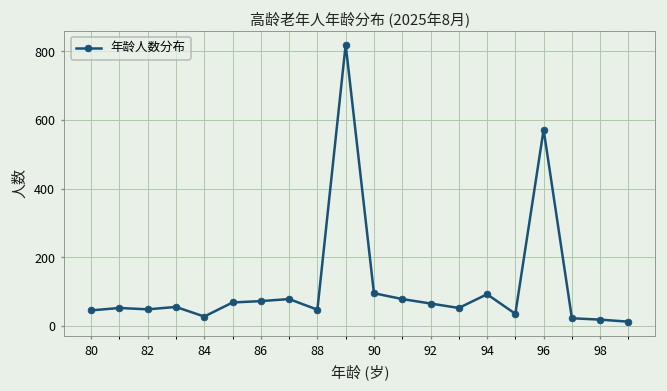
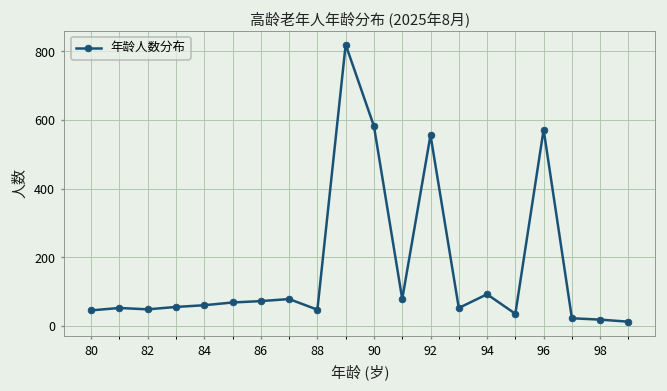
  {
    "80": 50,
    "82": 50,
-   "84": 30,
+   "84": 60,
    "86": 70,
    "88": 50,
-   "90": 100,
-   "92": 70,
+   "90": 580,
+   "92": 560,
    "94": 90,
    "96": 570,
    "98": 20
  }
